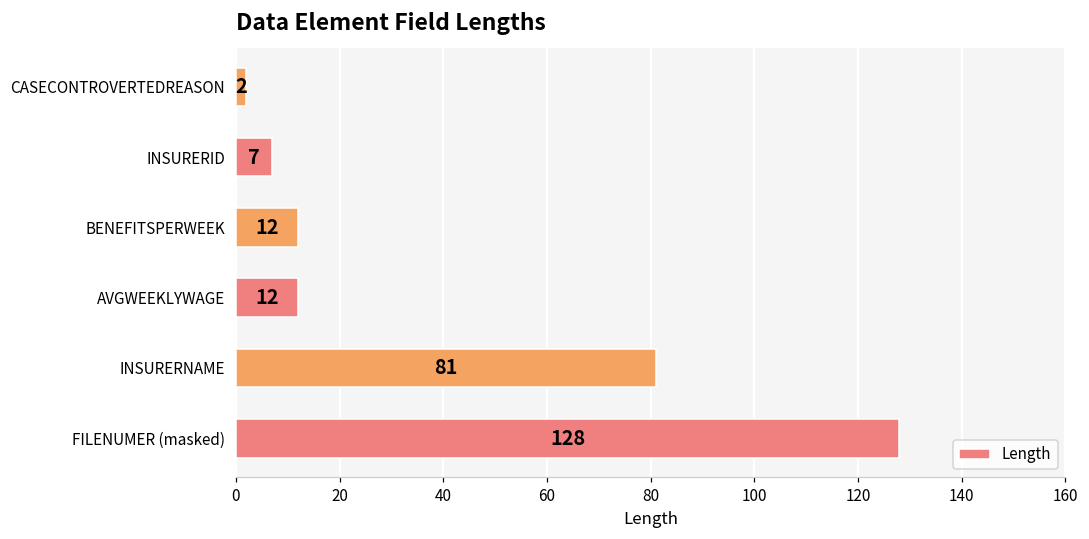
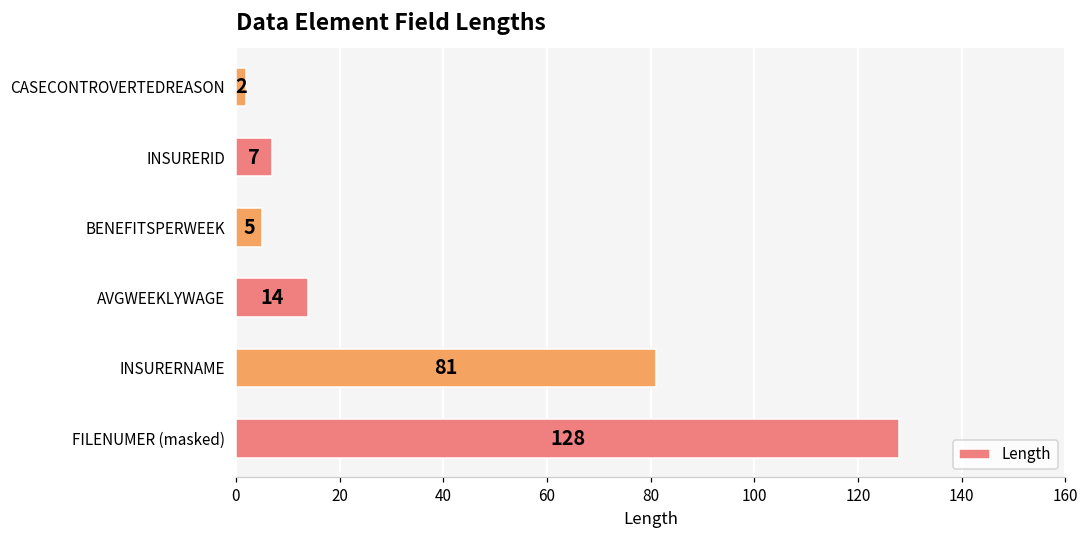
  {
    "CASECONTROVERTEDREASON": 2,
    "INSURERID": 7,
-   "BENEFITSPERWEEK": 12,
-   "AVGWEEKLYWAGE": 12,
+   "BENEFITSPERWEEK": 5,
+   "AVGWEEKLYWAGE": 14,
    "INSURERNAME": 81,
    "FILENUMER (masked)": 128
  }
